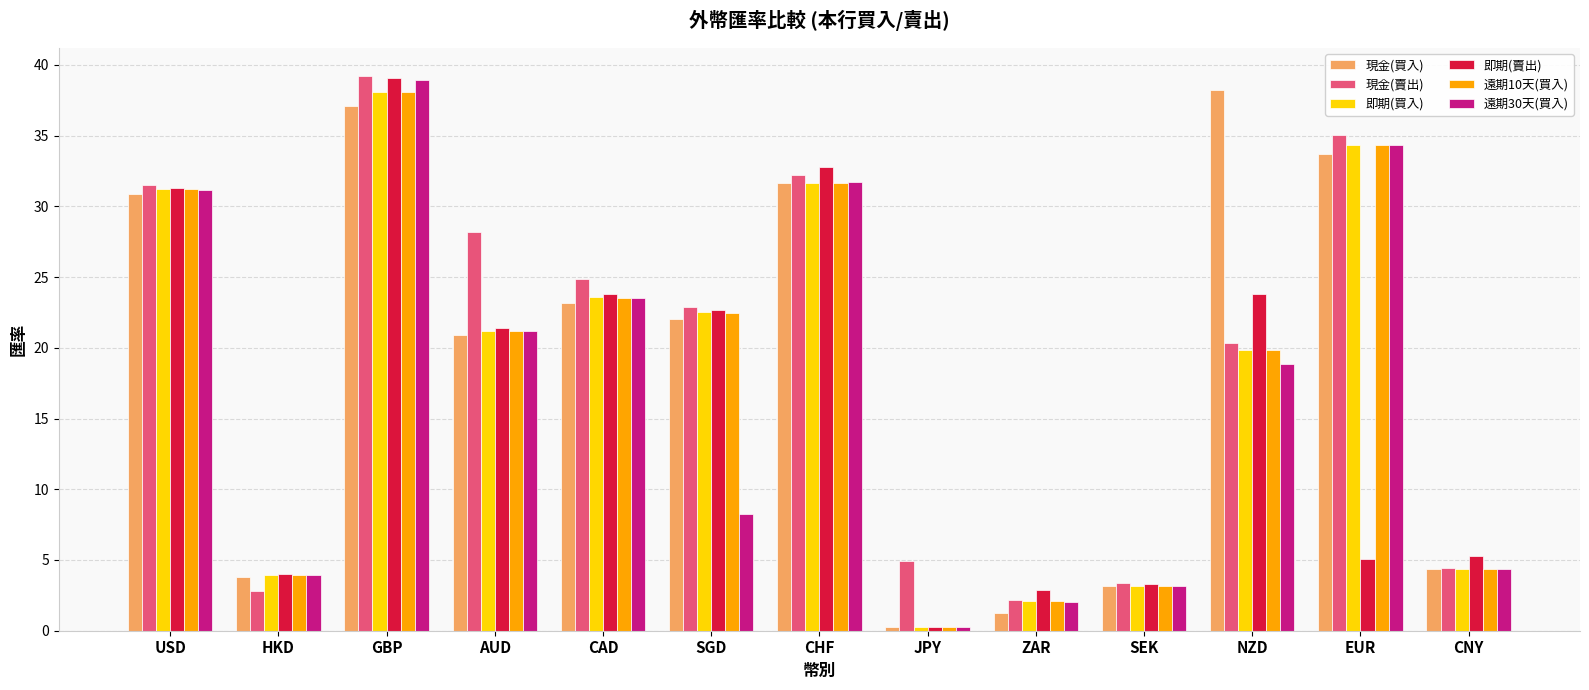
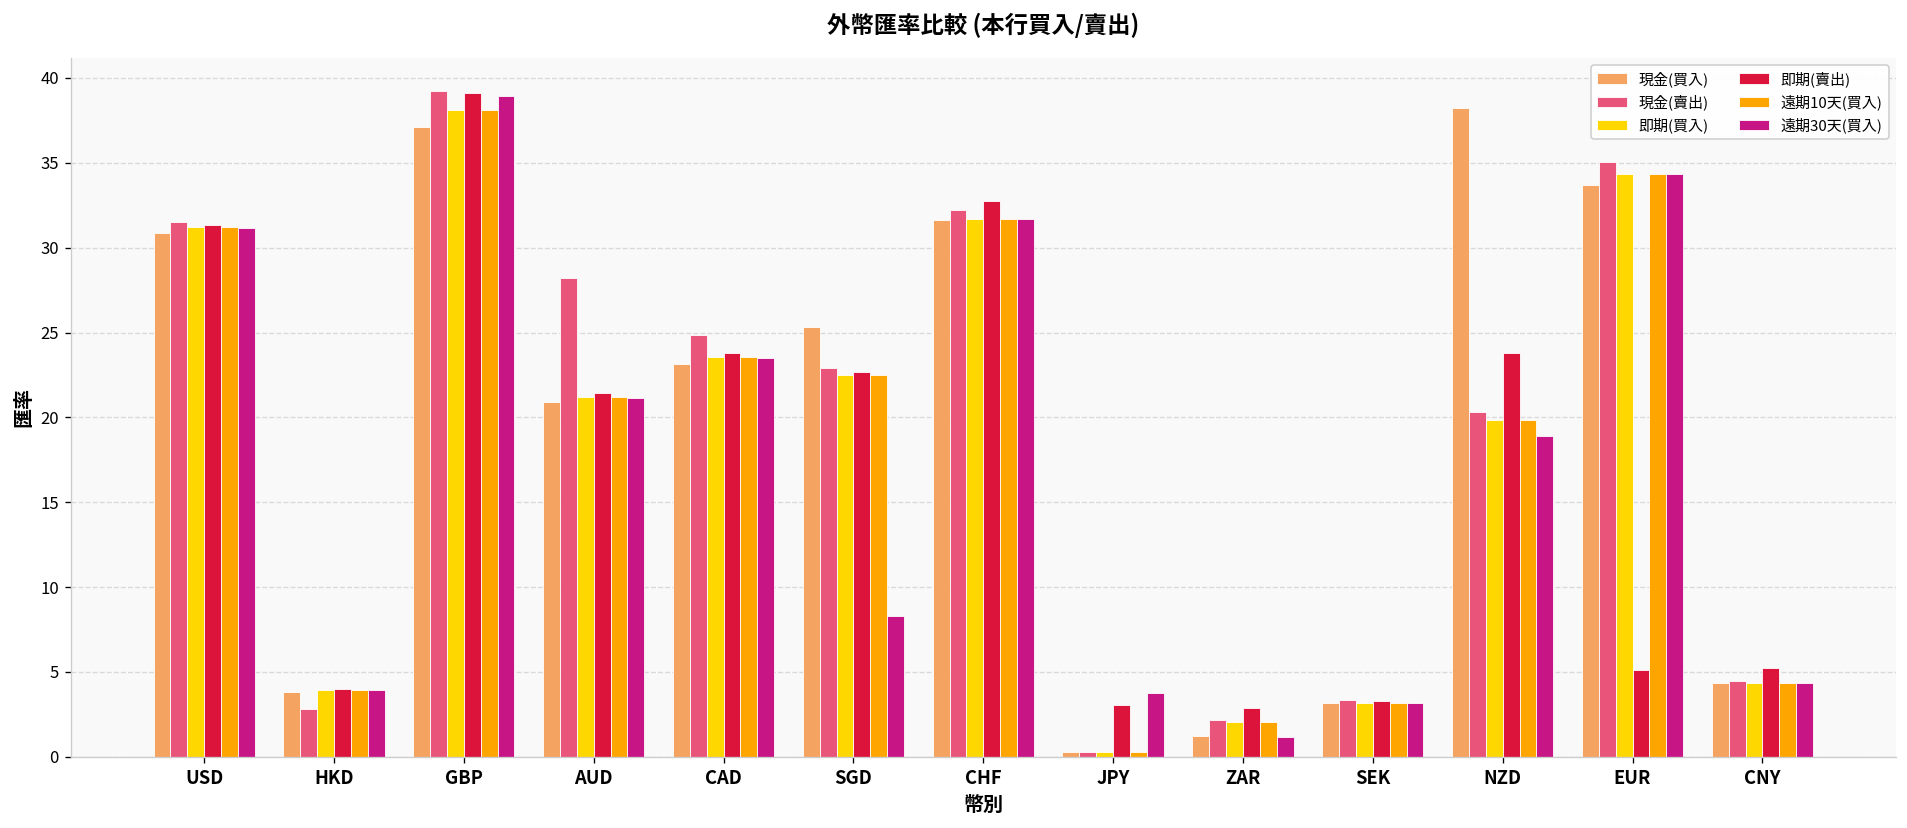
  {
    "現金(買入)": {
      "USD": 30.9,
      "HKD": 3.8,
      "GBP": 37.1,
      "AUD": 20.9,
      "CAD": 23.2,
-     "SGD": 22.0,
+     "SGD": 25.3,
      "CHF": 31.6,
      "JPY": 0.3,
      "ZAR": 1.2,
      "SEK": 3.2,
      "NZD": 38.2,
      "EUR": 33.7,
      "CNY": 4.4
    },
    "現金(賣出)": {
      "USD": 31.5,
      "HKD": 2.8,
      "GBP": 39.2,
      "AUD": 28.2,
      "CAD": 24.9,
      "SGD": 22.9,
      "CHF": 32.2,
-     "JPY": 4.9,
+     "JPY": 0.3,
      "ZAR": 2.2,
      "SEK": 3.4,
      "NZD": 20.3,
      "EUR": 35.1,
      "CNY": 4.4
    },
    "即期(賣出)": {
      "USD": 31.3,
      "HKD": 4.0,
      "GBP": 39.1,
      "AUD": 21.4,
      "CAD": 23.8,
      "SGD": 22.7,
      "CHF": 32.8,
-     "JPY": 0.3,
+     "JPY": 3.0,
      "ZAR": 2.9,
      "SEK": 3.3,
      "NZD": 23.8,
      "EUR": 5.1,
      "CNY": 5.3
    },
    "遠期30天(買入)": {
      "USD": 31.2,
      "HKD": 4.0,
      "GBP": 39.0,
      "AUD": 21.2,
      "CAD": 23.5,
      "SGD": 8.3,
      "CHF": 31.7,
-     "JPY": 0.3,
-     "ZAR": 2.1,
+     "JPY": 3.8,
+     "ZAR": 1.2,
      "SEK": 3.2,
      "NZD": 18.9,
      "EUR": 34.3,
      "CNY": 4.3
    }
  }
